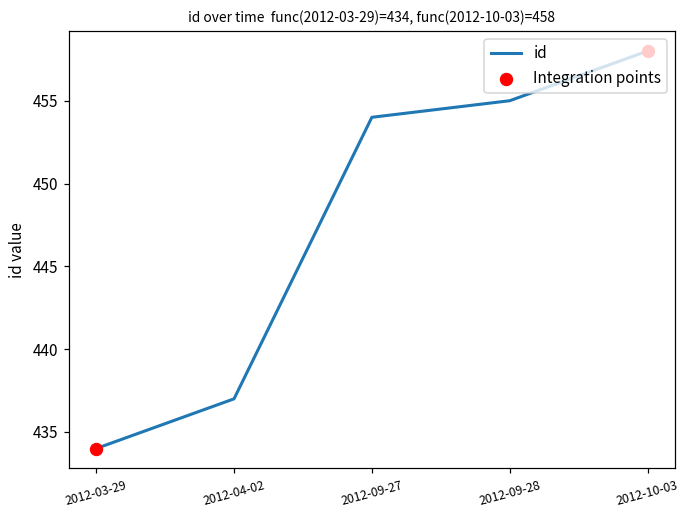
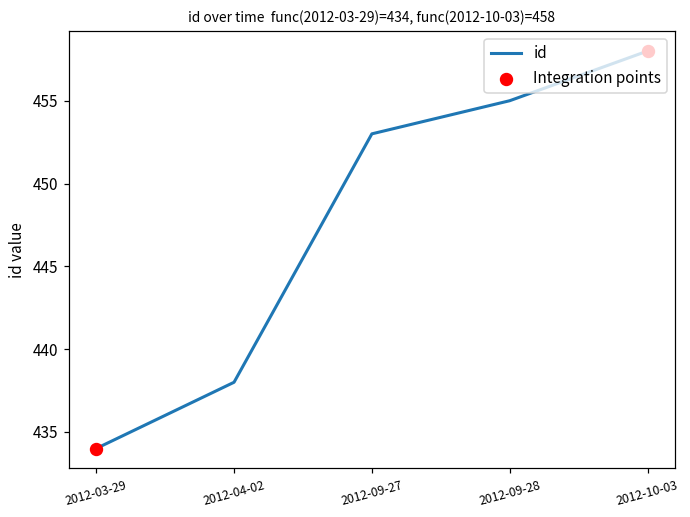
  {
    "id": {
-     "2012-04-02": 437,
-     "2012-09-27": 454,
+     "2012-04-02": 438,
+     "2012-09-27": 453,
      "2012-09-28": 455
    }
  }
